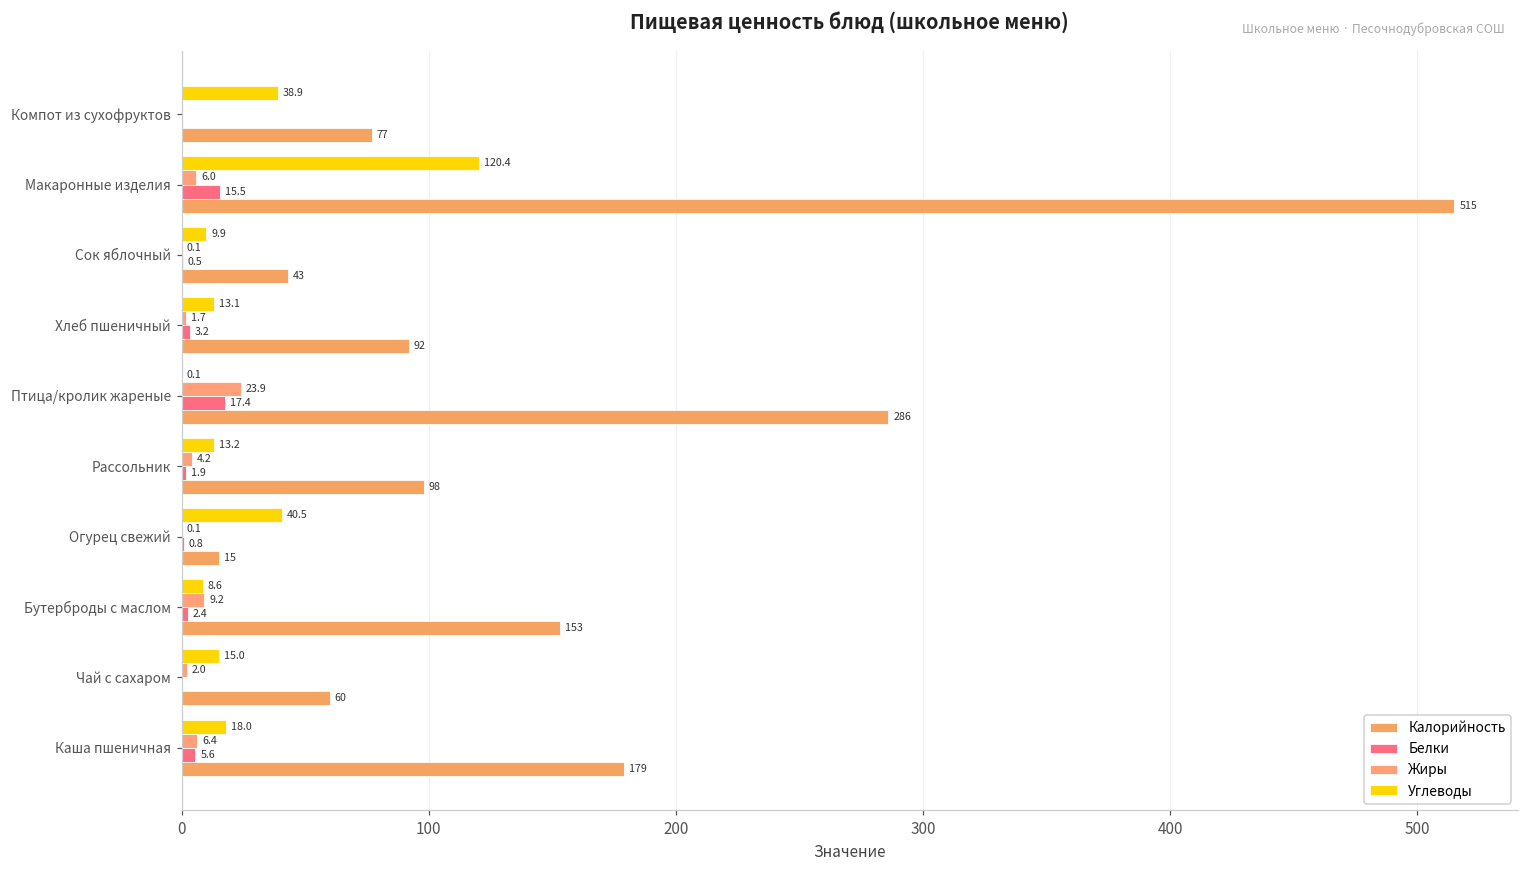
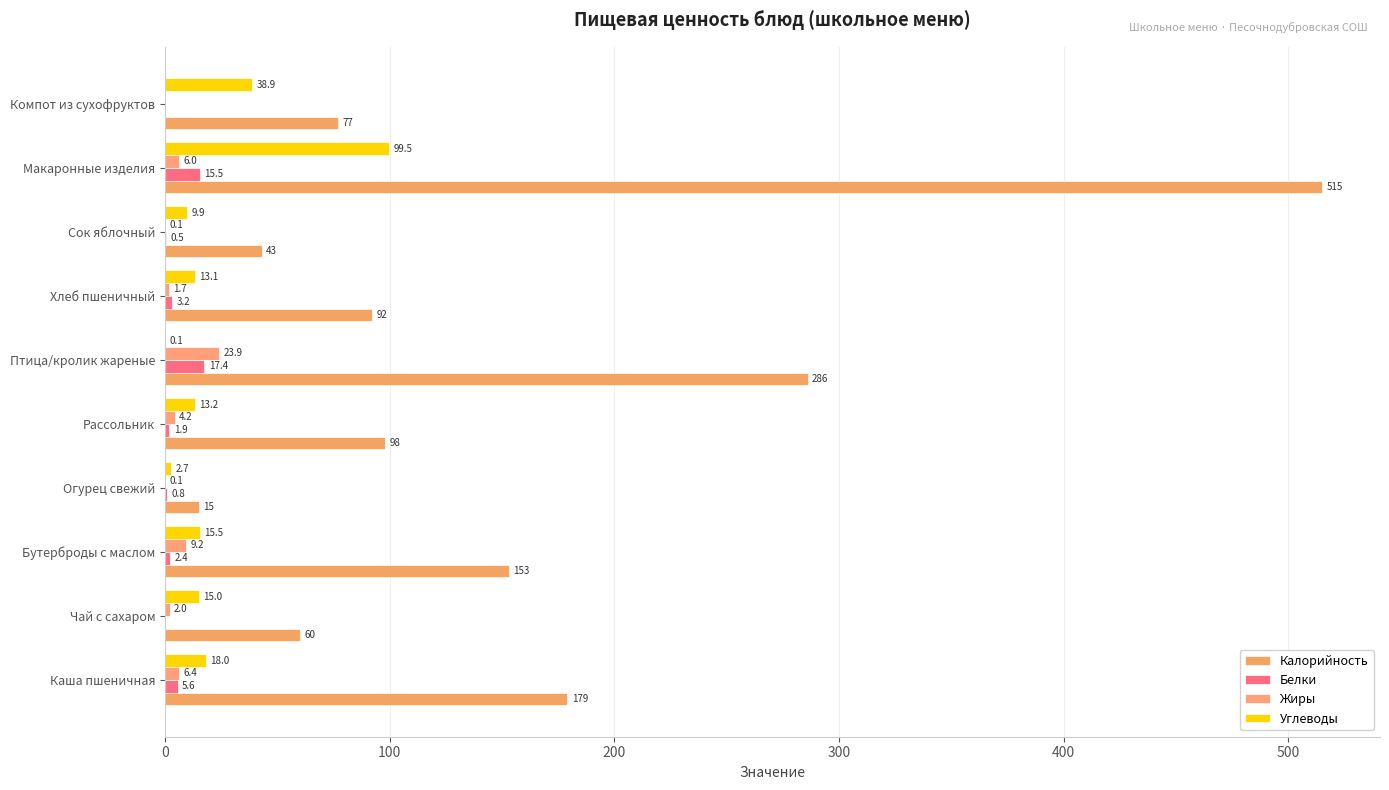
  {
    "Углеводы": {
      "Компот из сухофруктов": 38.9,
-     "Макаронные изделия": 120.4,
+     "Макаронные изделия": 99.5,
      "Сок яблочный": 9.9,
      "Хлеб пшеничный": 13.1,
      "Птица/кролик жареные": 0.1,
      "Рассольник": 13.2,
-     "Огурец свежий": 40.5,
-     "Бутерброды с маслом": 8.6,
+     "Огурец свежий": 2.7,
+     "Бутерброды с маслом": 15.5,
      "Чай с сахаром": 15.0,
      "Каша пшеничная": 18.0
    }
  }
